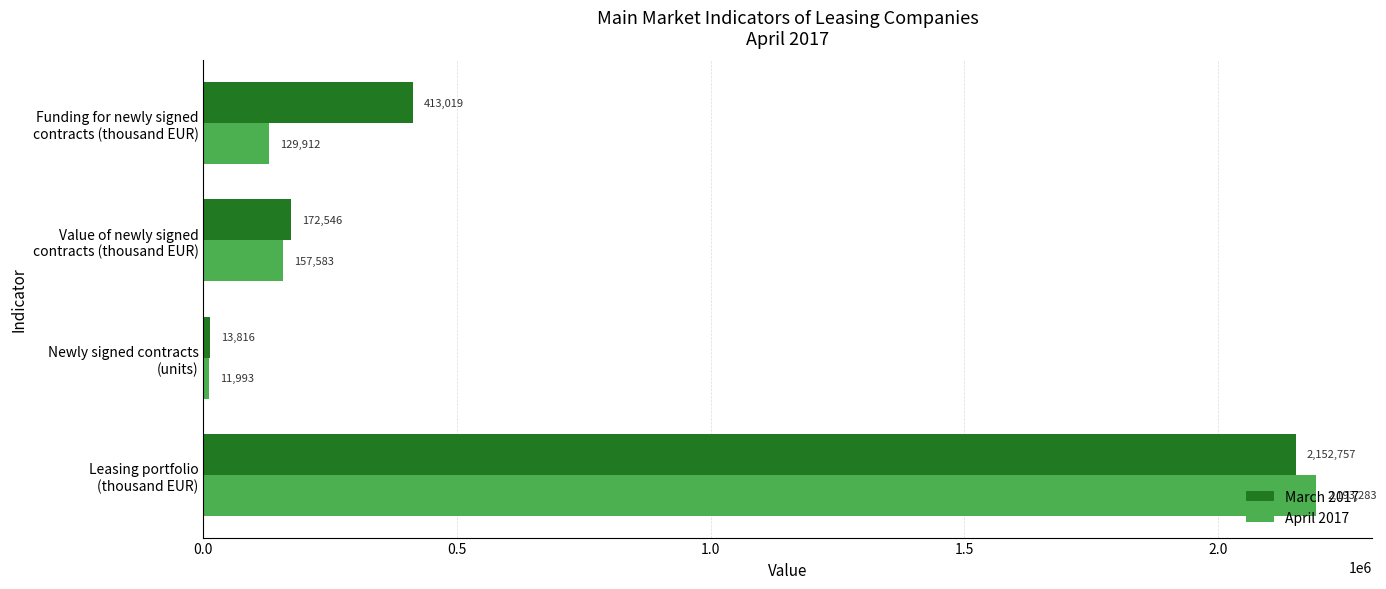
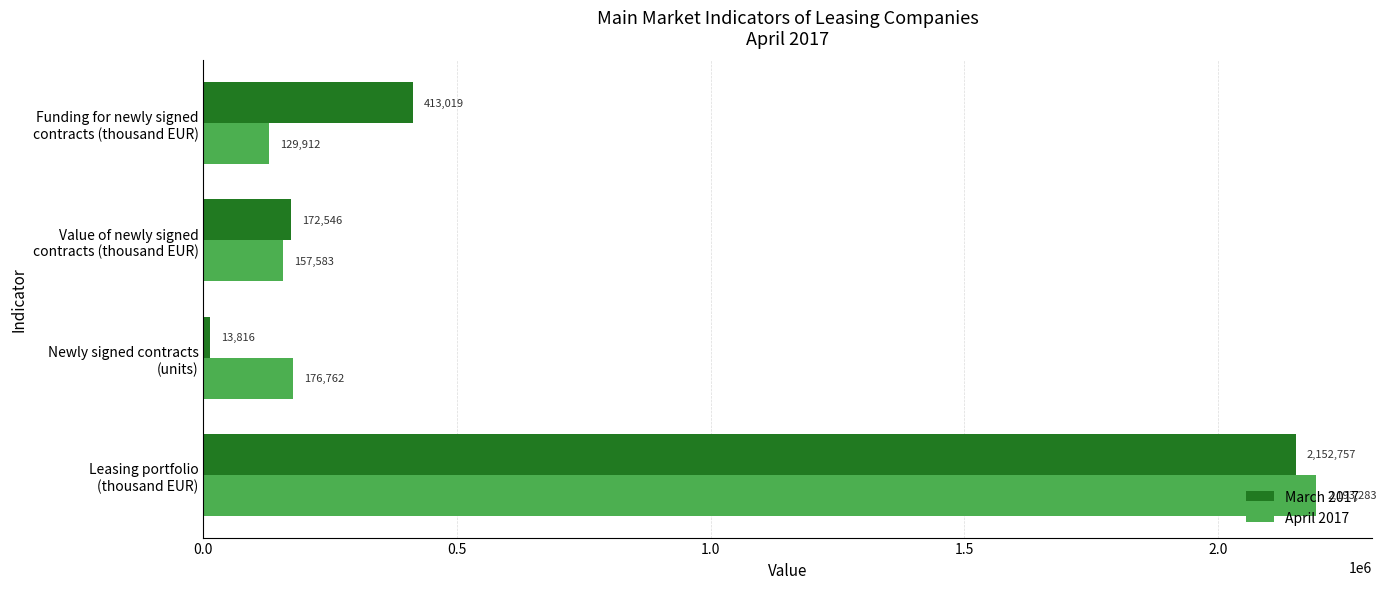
  {
    "March 2017": {
      "Funding for newly signed contracts (thousand EUR)": "413,019",
      "Value of newly signed contracts (thousand EUR)": "172,546",
      "Newly signed contracts (units)": "13,816",
      "Leasing portfolio (thousand EUR)": "2,152,757"
    },
    "April 2017": {
      "Funding for newly signed contracts (thousand EUR)": "129,912",
      "Value of newly signed contracts (thousand EUR)": "157,583",
-     "Newly signed contracts (units)": "11,993",
+     "Newly signed contracts (units)": "176,762",
      "Leasing portfolio (thousand EUR)": "2,193,283"
    }
  }
